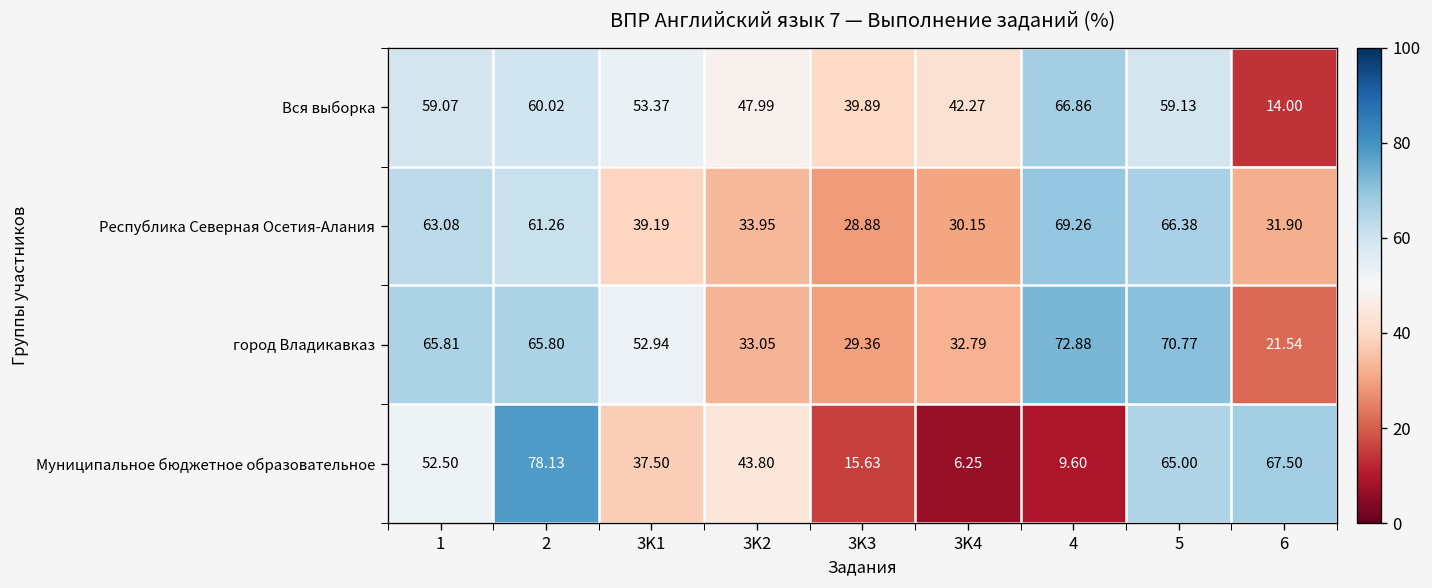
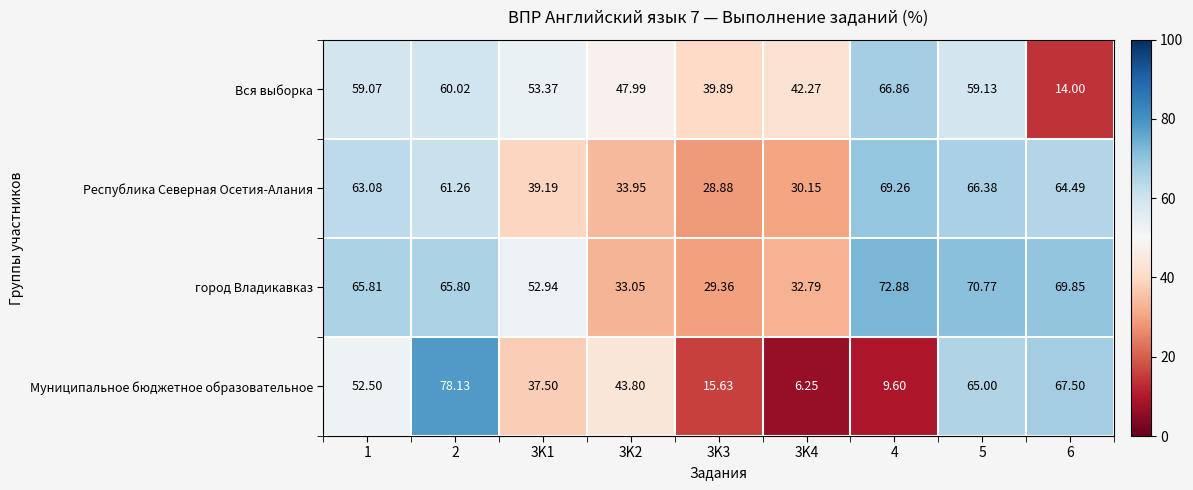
  {
    "Вся выборка": {
      "1": 59.07,
      "2": 60.02,
      "3K1": 53.37,
      "3K2": 47.99,
      "3K3": 39.89,
      "3K4": 42.27,
      "4": 66.86,
      "5": 59.13,
      "6": 14.00
    },
    "Республика Северная Осетия-Алания": {
      "1": 63.08,
      "2": 61.26,
      "3K1": 39.19,
      "3K2": 33.95,
      "3K3": 28.88,
      "3K4": 30.15,
      "4": 69.26,
      "5": 66.38,
-     "6": 31.90
+     "6": 64.49
    },
    "город Владикавказ": {
      "1": 65.81,
      "2": 65.80,
      "3K1": 52.94,
      "3K2": 33.05,
      "3K3": 29.36,
      "3K4": 32.79,
      "4": 72.88,
      "5": 70.77,
-     "6": 21.54
+     "6": 69.85
    },
    "Муниципальное бюджетное образовательное": {
      "1": 52.50,
      "2": 78.13,
      "3K1": 37.50,
      "3K2": 43.80,
      "3K3": 15.63,
      "3K4": 6.25,
      "4": 9.60,
      "5": 65.00,
      "6": 67.50
    }
  }
